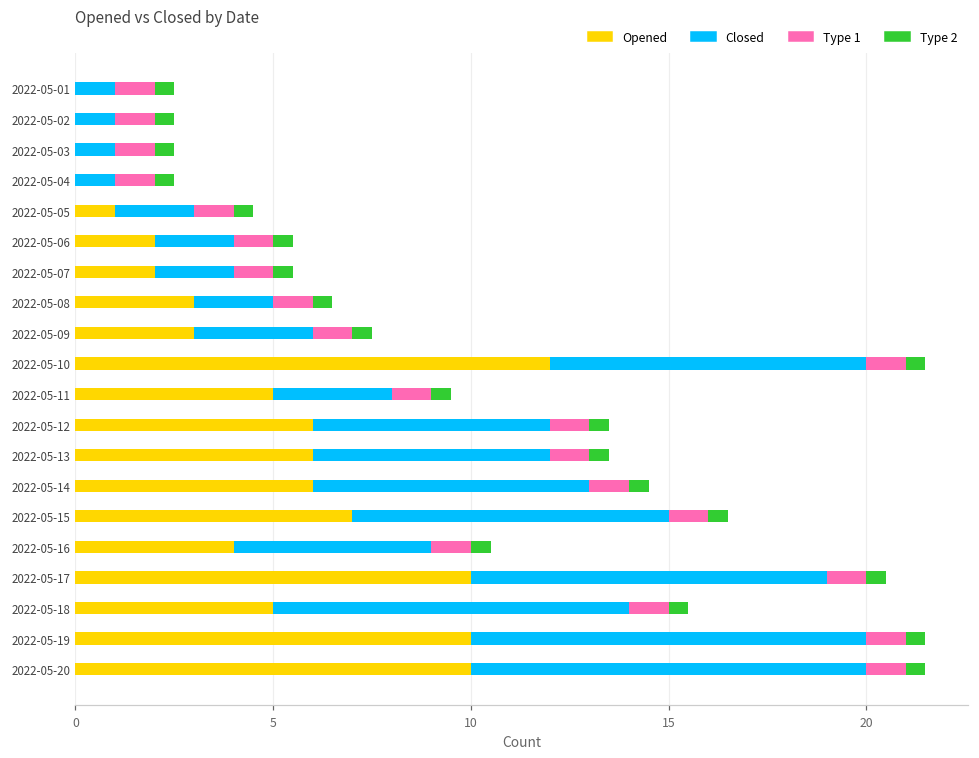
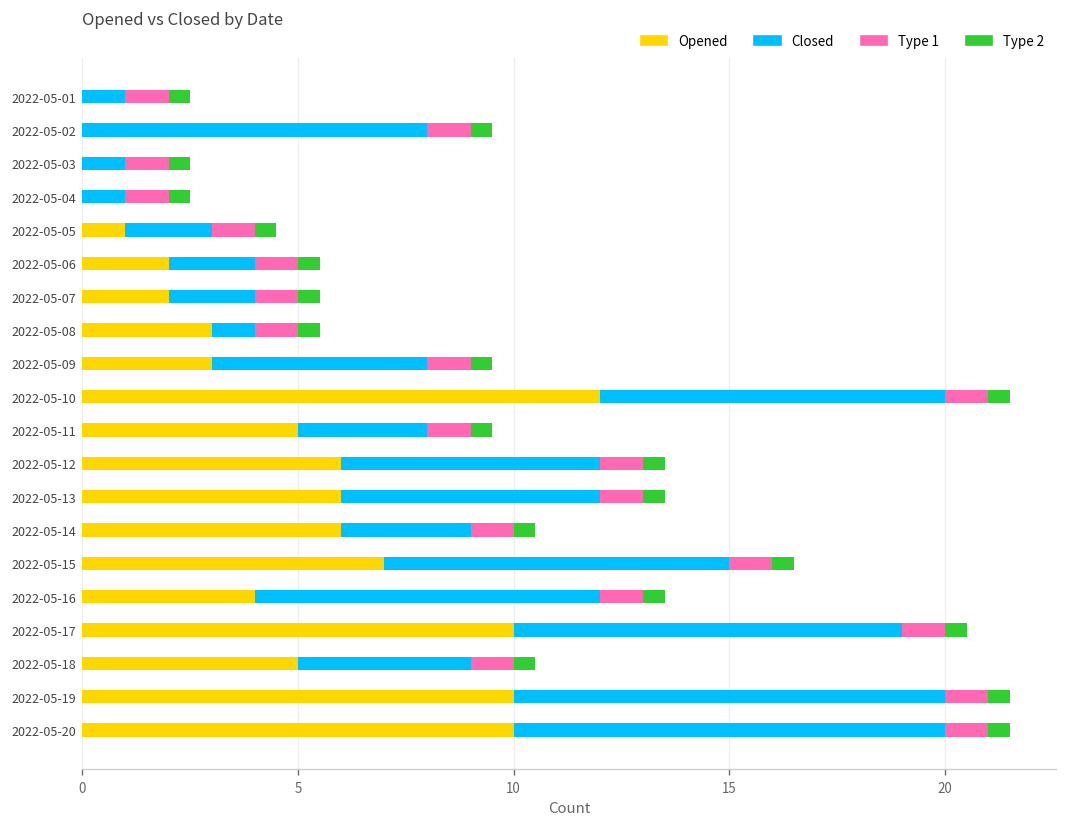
  {
    "Opened": {
      "2022-05-01": 0,
      "2022-05-02": 0,
      "2022-05-03": 0,
      "2022-05-04": 0,
      "2022-05-05": 1,
      "2022-05-06": 2,
      "2022-05-07": 2,
      "2022-05-08": 3,
      "2022-05-09": 3,
      "2022-05-10": 12,
      "2022-05-11": 5,
      "2022-05-12": 6,
      "2022-05-13": 6,
      "2022-05-14": 6,
      "2022-05-15": 7,
      "2022-05-16": 4,
      "2022-05-17": 10,
      "2022-05-18": 5,
      "2022-05-19": 10,
      "2022-05-20": 10
    },
    "Closed": {
      "2022-05-01": 1,
-     "2022-05-02": 1,
+     "2022-05-02": 8,
      "2022-05-03": 1,
      "2022-05-04": 1,
      "2022-05-05": 2,
      "2022-05-06": 2,
      "2022-05-07": 2,
-     "2022-05-08": 2,
-     "2022-05-09": 3,
+     "2022-05-08": 1,
+     "2022-05-09": 5,
      "2022-05-10": 8,
      "2022-05-11": 3,
      "2022-05-12": 6,
      "2022-05-13": 6,
-     "2022-05-14": 7,
+     "2022-05-14": 3,
      "2022-05-15": 8,
-     "2022-05-16": 5,
+     "2022-05-16": 8,
      "2022-05-17": 9,
-     "2022-05-18": 9,
+     "2022-05-18": 4,
      "2022-05-19": 10,
      "2022-05-20": 10
    },
    "Type 1": {
      "2022-05-01": 1,
      "2022-05-02": 1,
      "2022-05-03": 1,
      "2022-05-04": 1,
      "2022-05-05": 1,
      "2022-05-06": 1,
      "2022-05-07": 1,
      "2022-05-08": 1,
      "2022-05-09": 1,
      "2022-05-10": 1,
      "2022-05-11": 1,
      "2022-05-12": 1,
      "2022-05-13": 1,
      "2022-05-14": 1,
      "2022-05-15": 1,
      "2022-05-16": 1,
      "2022-05-17": 1,
      "2022-05-18": 1,
      "2022-05-19": 1,
      "2022-05-20": 1
    },
    "Type 2": {
      "2022-05-01": 0.5,
      "2022-05-02": 0.5,
      "2022-05-03": 0.5,
      "2022-05-04": 0.5,
      "2022-05-05": 0.5,
      "2022-05-06": 0.5,
      "2022-05-07": 0.5,
      "2022-05-08": 0.5,
      "2022-05-09": 0.5,
      "2022-05-10": 0.5,
      "2022-05-11": 0.5,
      "2022-05-12": 0.5,
      "2022-05-13": 0.5,
      "2022-05-14": 0.5,
      "2022-05-15": 0.5,
      "2022-05-16": 0.5,
      "2022-05-17": 0.5,
      "2022-05-18": 0.5,
      "2022-05-19": 0.5,
      "2022-05-20": 0.5
    }
  }
